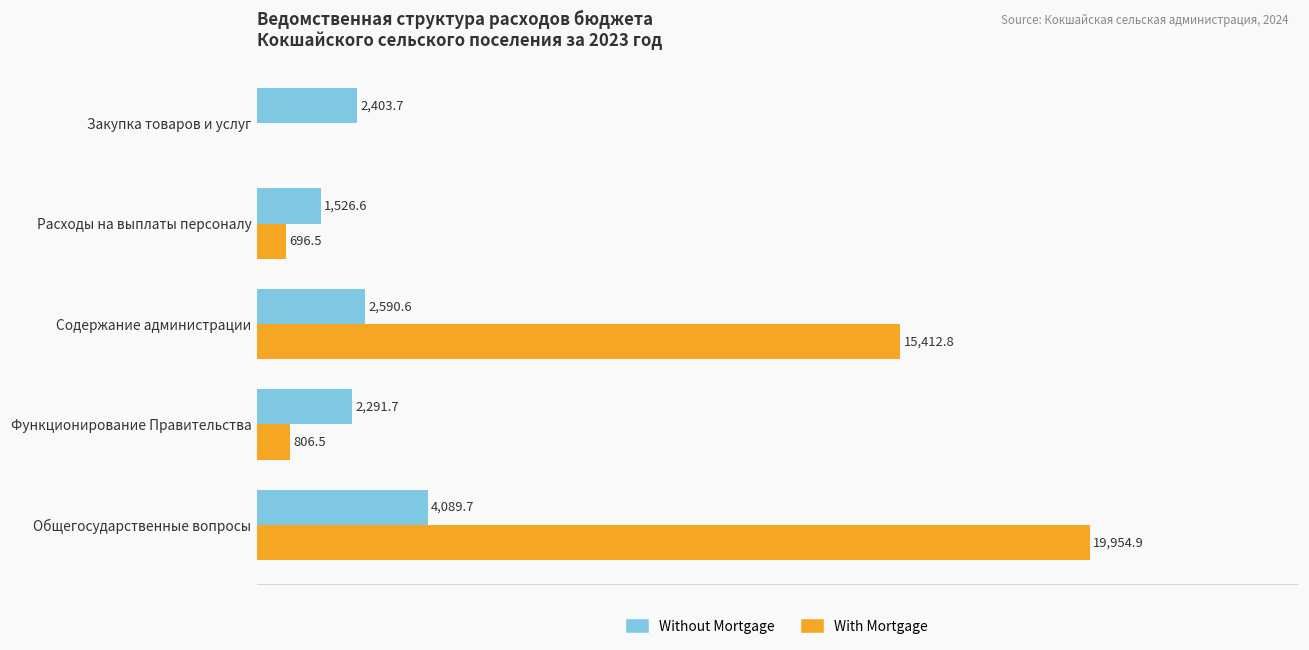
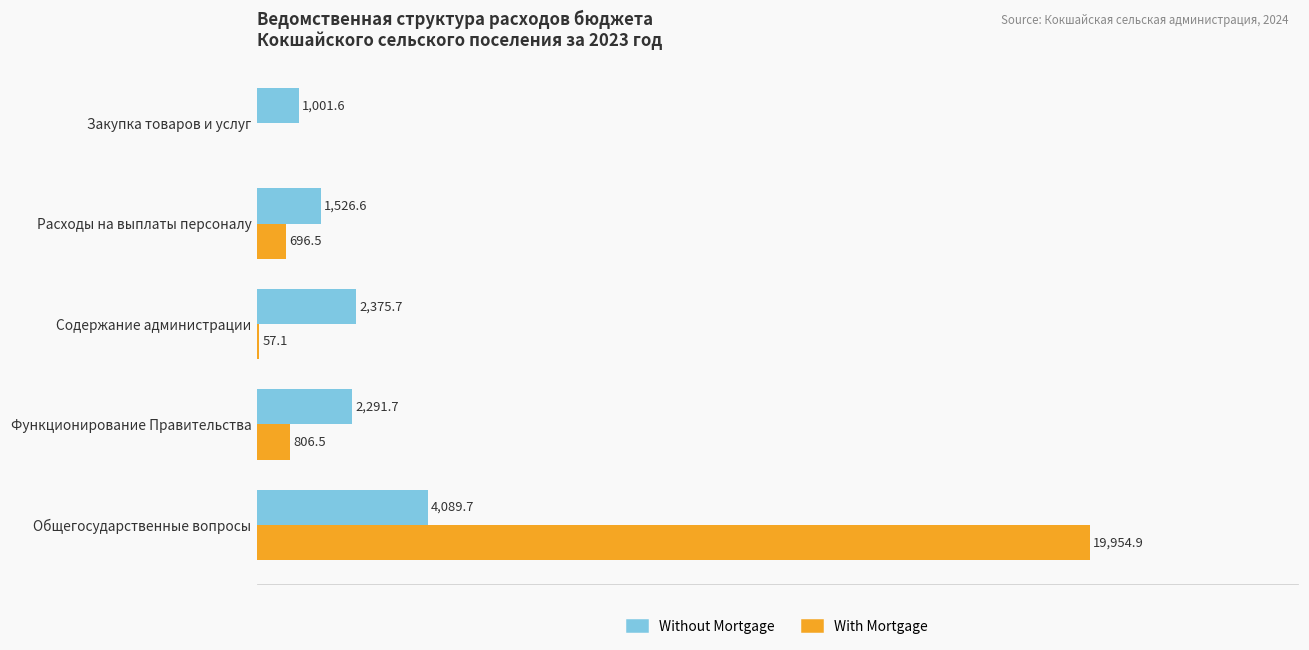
  {
    "Without Mortgage": {
-     "Закупка товаров и услуг": "2,403.7",
+     "Закупка товаров и услуг": "1,001.6",
      "Расходы на выплаты персоналу": "1,526.6",
-     "Содержание администрации": "2,590.6",
+     "Содержание администрации": "2,375.7",
      "Функционирование Правительства": "2,291.7",
      "Общегосударственные вопросы": "4,089.7"
    },
    "With Mortgage": {
      "Расходы на выплаты персоналу": "696.5",
-     "Содержание администрации": "15,412.8",
+     "Содержание администрации": "57.1",
      "Функционирование Правительства": "806.5",
      "Общегосударственные вопросы": "19,954.9"
    }
  }
